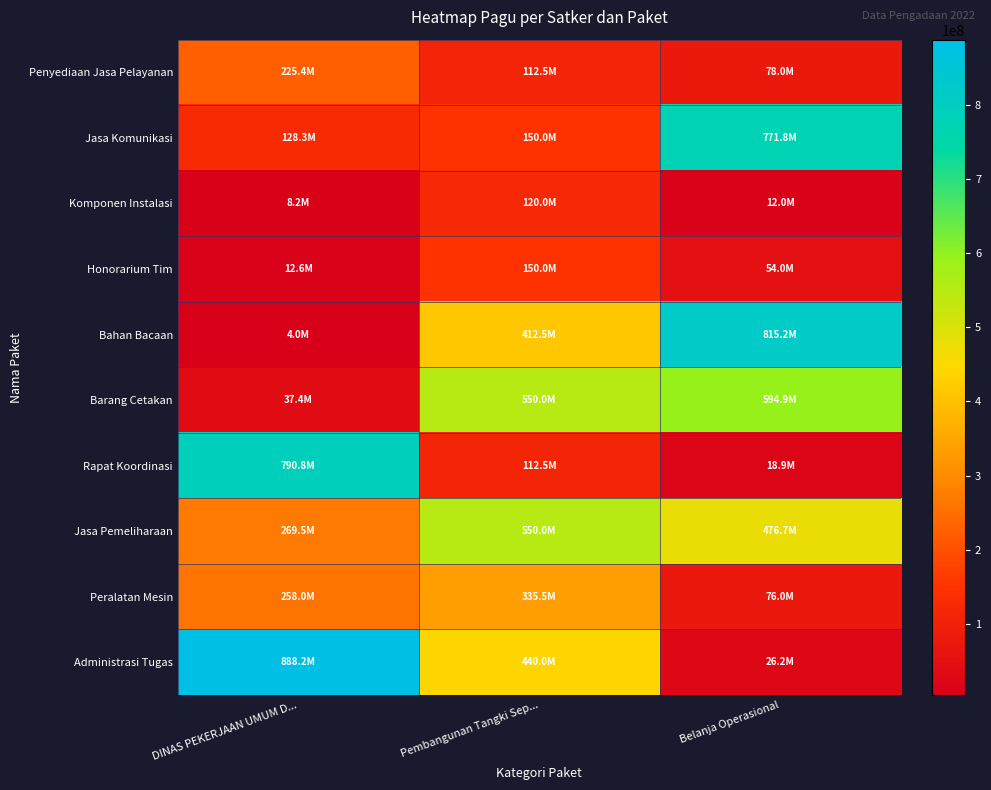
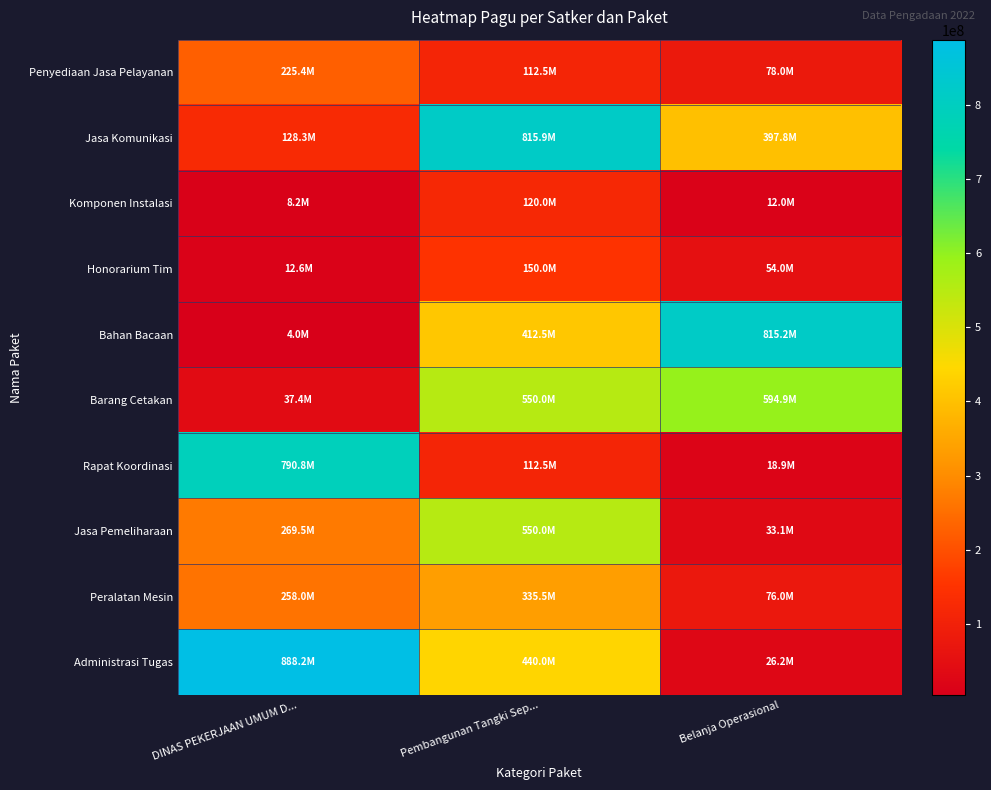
  {
    "Penyediaan Jasa Pelayanan": {
      "DINAS PEKERJAAN UMUM D...": "225.4M",
      "Pembangunan Tangki Sep...": "112.5M",
      "Belanja Operasional": "78.0M"
    },
    "Jasa Komunikasi": {
      "DINAS PEKERJAAN UMUM D...": "128.3M",
-     "Pembangunan Tangki Sep...": "150.0M",
-     "Belanja Operasional": "771.8M"
+     "Pembangunan Tangki Sep...": "815.9M",
+     "Belanja Operasional": "397.8M"
    },
    "Komponen Instalasi": {
      "DINAS PEKERJAAN UMUM D...": "8.2M",
      "Pembangunan Tangki Sep...": "120.0M",
      "Belanja Operasional": "12.0M"
    },
    "Honorarium Tim": {
      "DINAS PEKERJAAN UMUM D...": "12.6M",
      "Pembangunan Tangki Sep...": "150.0M",
      "Belanja Operasional": "54.0M"
    },
    "Bahan Bacaan": {
      "DINAS PEKERJAAN UMUM D...": "4.0M",
      "Pembangunan Tangki Sep...": "412.5M",
      "Belanja Operasional": "815.2M"
    },
    "Barang Cetakan": {
      "DINAS PEKERJAAN UMUM D...": "37.4M",
      "Pembangunan Tangki Sep...": "550.0M",
      "Belanja Operasional": "594.9M"
    },
    "Rapat Koordinasi": {
      "DINAS PEKERJAAN UMUM D...": "790.8M",
      "Pembangunan Tangki Sep...": "112.5M",
      "Belanja Operasional": "18.9M"
    },
    "Jasa Pemeliharaan": {
      "DINAS PEKERJAAN UMUM D...": "269.5M",
      "Pembangunan Tangki Sep...": "550.0M",
-     "Belanja Operasional": "476.7M"
+     "Belanja Operasional": "33.1M"
    },
    "Peralatan Mesin": {
      "DINAS PEKERJAAN UMUM D...": "258.0M",
      "Pembangunan Tangki Sep...": "335.5M",
      "Belanja Operasional": "76.0M"
    },
    "Administrasi Tugas": {
      "DINAS PEKERJAAN UMUM D...": "888.2M",
      "Pembangunan Tangki Sep...": "440.0M",
      "Belanja Operasional": "26.2M"
    }
  }
